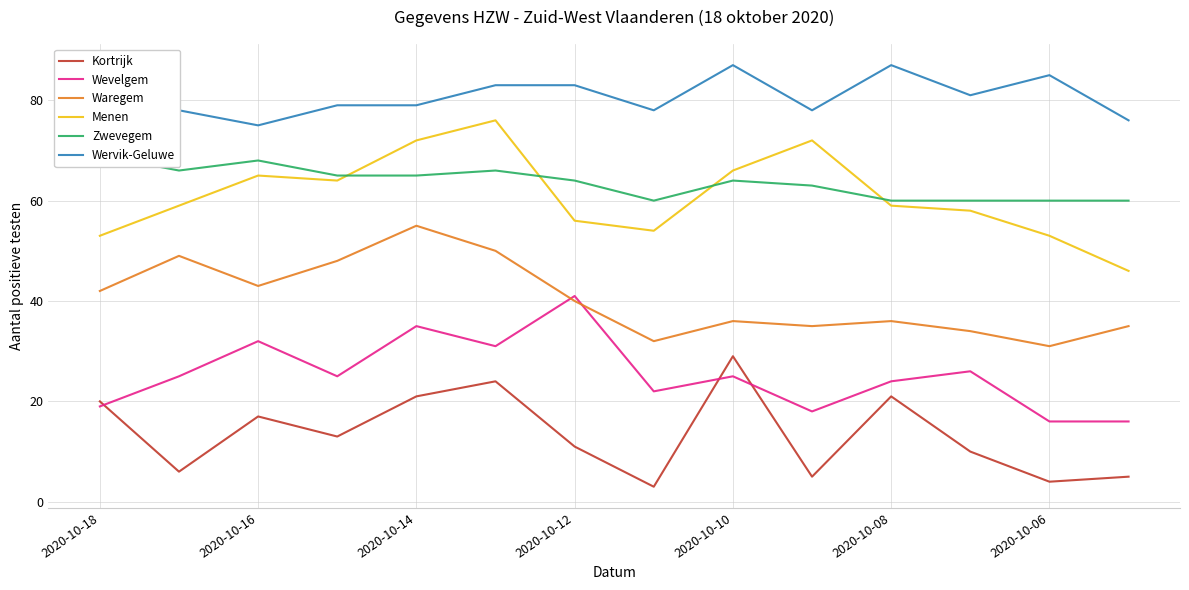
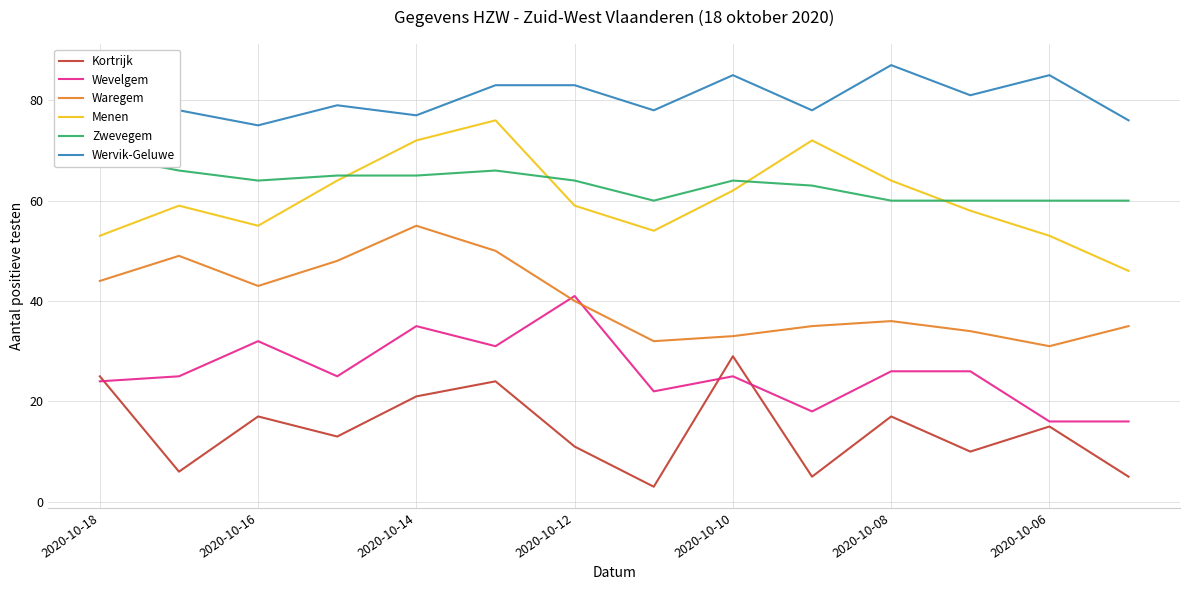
  {
    "Kortrijk": {
-     "2020-10-18": 20,
+     "2020-10-18": 25,
      "2020-10-16": 17,
      "2020-10-14": 21,
      "2020-10-12": 11,
      "2020-10-10": 29,
-     "2020-10-08": 21,
-     "2020-10-06": 4
+     "2020-10-08": 17,
+     "2020-10-06": 15
    },
    "Wevelgem": {
-     "2020-10-18": 19,
+     "2020-10-18": 24,
      "2020-10-16": 32,
      "2020-10-14": 35,
      "2020-10-12": 41,
      "2020-10-10": 25,
-     "2020-10-08": 24,
+     "2020-10-08": 26,
      "2020-10-06": 16
    },
    "Waregem": {
-     "2020-10-18": 42,
+     "2020-10-18": 44,
      "2020-10-16": 43,
      "2020-10-14": 55,
      "2020-10-12": 40,
-     "2020-10-10": 36,
+     "2020-10-10": 33,
      "2020-10-08": 36,
      "2020-10-06": 31
    },
    "Menen": {
      "2020-10-18": 53,
-     "2020-10-16": 65,
+     "2020-10-16": 55,
      "2020-10-14": 72,
-     "2020-10-12": 56,
-     "2020-10-10": 66,
-     "2020-10-08": 59,
+     "2020-10-12": 59,
+     "2020-10-10": 62,
+     "2020-10-08": 64,
      "2020-10-06": 53
    },
    "Zwevegem": {
-     "2020-10-16": 68,
+     "2020-10-16": 64,
      "2020-10-14": 65,
      "2020-10-12": 64,
      "2020-10-10": 64,
      "2020-10-08": 60,
      "2020-10-06": 60
    },
    "Wervik-Geluwe": {
      "2020-10-16": 75,
-     "2020-10-14": 79,
+     "2020-10-14": 77,
      "2020-10-12": 83,
-     "2020-10-10": 87,
+     "2020-10-10": 85,
      "2020-10-08": 87,
      "2020-10-06": 85
    }
  }
